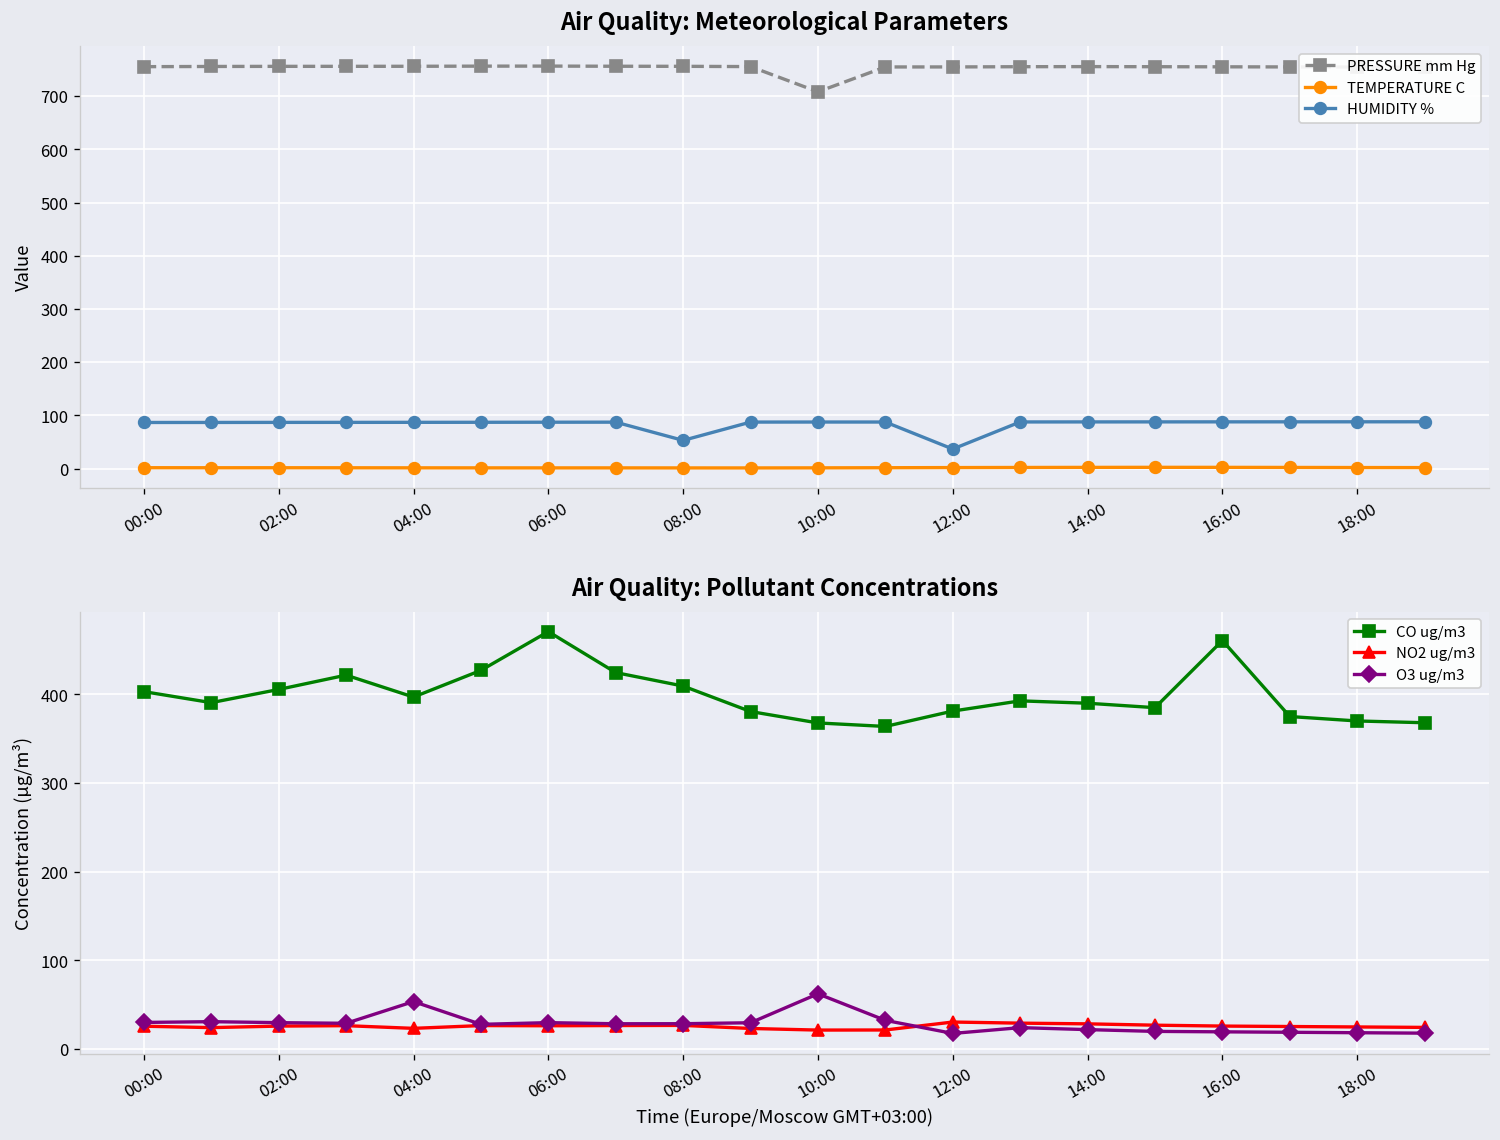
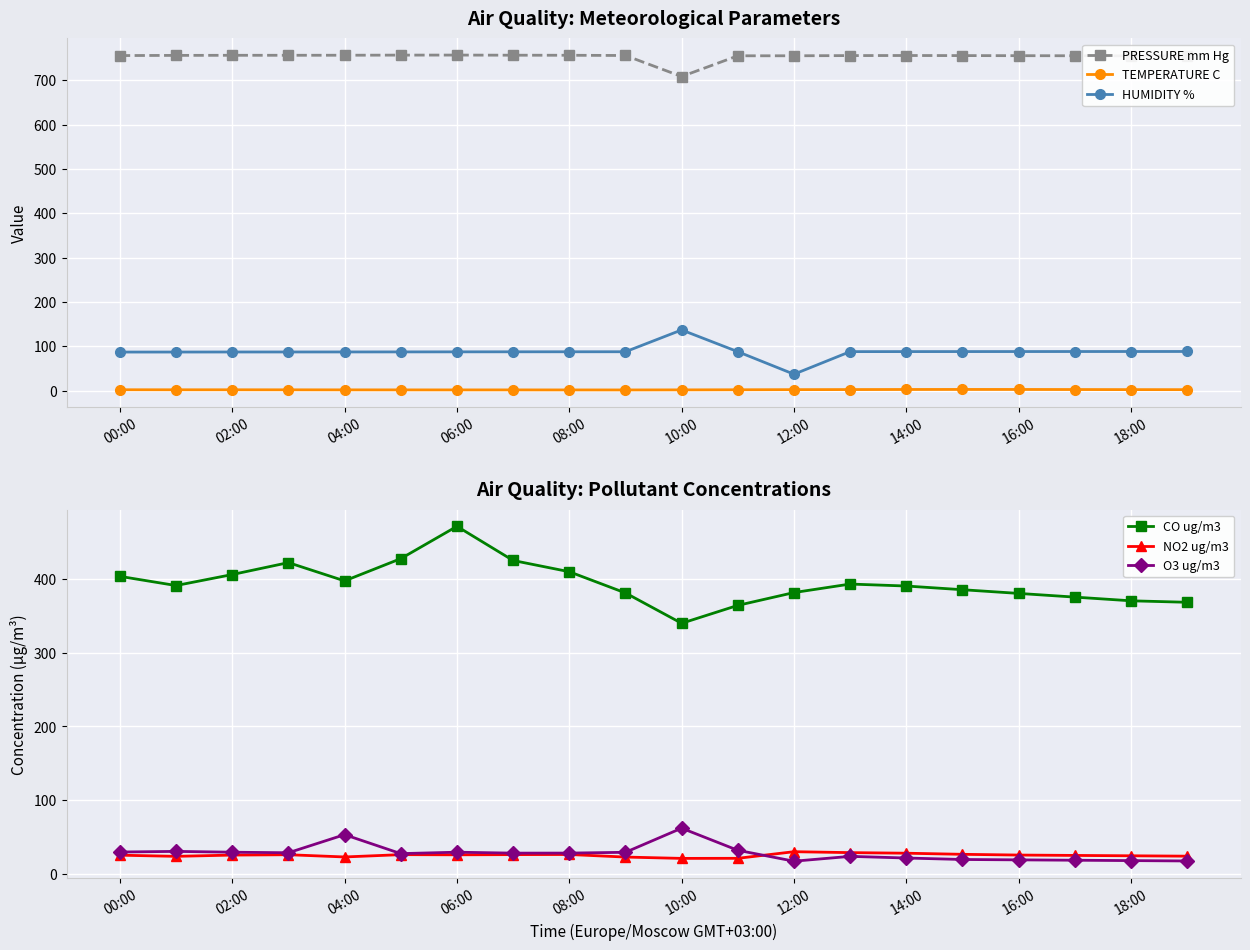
  {
    "Air Quality: Meteorological Parameters": {
      "PRESSURE mm Hg": {
        "00:00": 760,
        "02:00": 760,
        "04:00": 760,
        "06:00": 760,
        "08:00": 760,
        "10:00": 710,
        "12:00": 760,
        "14:00": 760,
        "16:00": 760
      },
      "TEMPERATURE C": {
        "00:00": 0,
        "02:00": 0,
        "04:00": 0,
        "06:00": 0,
        "08:00": 0,
        "10:00": 0,
        "12:00": 0,
        "14:00": 0,
        "16:00": 0,
        "18:00": 0
      },
      "HUMIDITY %": {
        "00:00": 90,
        "02:00": 90,
        "04:00": 90,
        "06:00": 90,
-       "08:00": 50,
-       "10:00": 90,
+       "08:00": 90,
+       "10:00": 140,
        "12:00": 40,
        "14:00": 90,
        "16:00": 90,
        "18:00": 90
      }
    },
    "Air Quality: Pollutant Concentrations": {
      "CO ug/m3": {
        "00:00": 400,
        "02:00": 410,
        "04:00": 400,
        "06:00": 470,
        "08:00": 410,
-       "10:00": 370,
+       "10:00": 340,
        "12:00": 380,
        "14:00": 390,
-       "16:00": 460,
+       "16:00": 380,
        "18:00": 370
      },
      "NO2 ug/m3": {
        "00:00": 30,
        "02:00": 30,
        "04:00": 20,
        "06:00": 30,
        "10:00": 20,
        "12:00": 30,
        "14:00": 30,
        "16:00": 30,
        "18:00": 30
      },
      "O3 ug/m3": {
        "00:00": 30,
        "02:00": 30,
        "04:00": 50,
        "06:00": 30,
        "10:00": 60,
        "12:00": 20,
        "14:00": 20,
        "16:00": 20,
        "18:00": 20
      }
    }
  }
